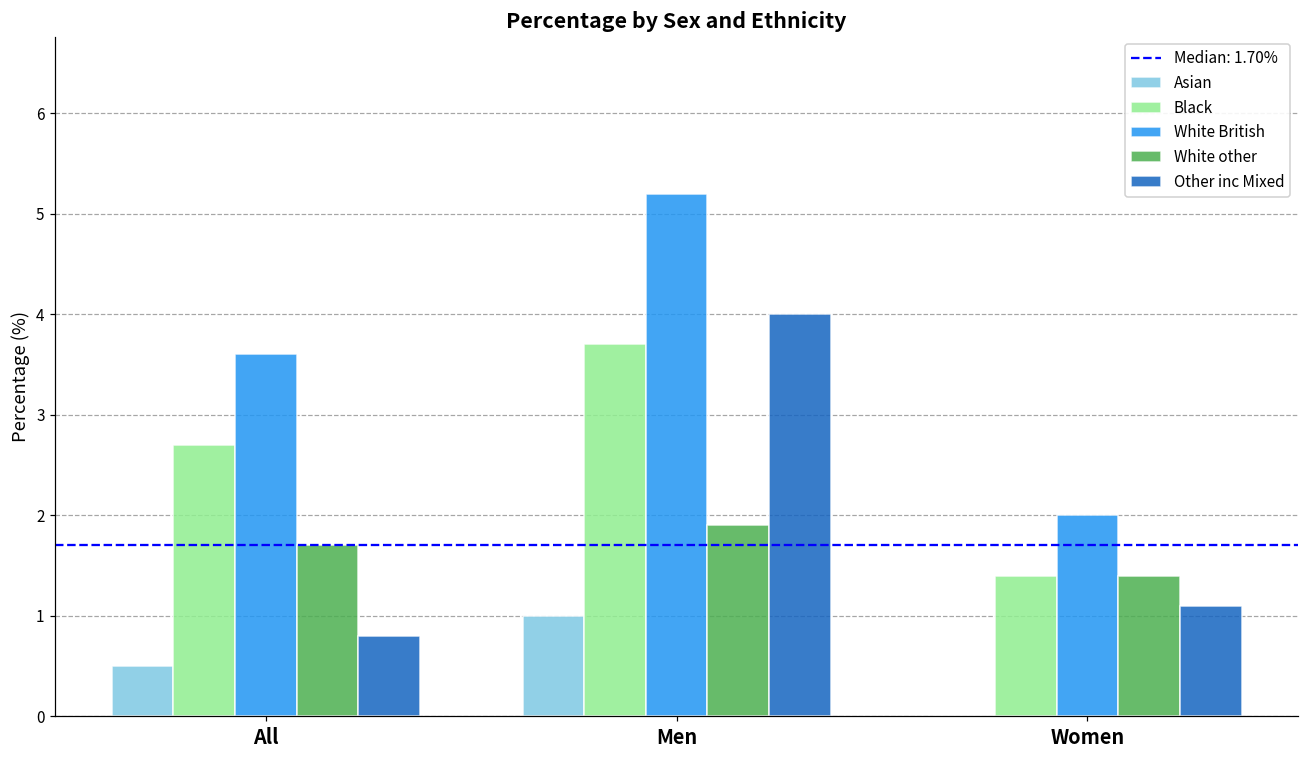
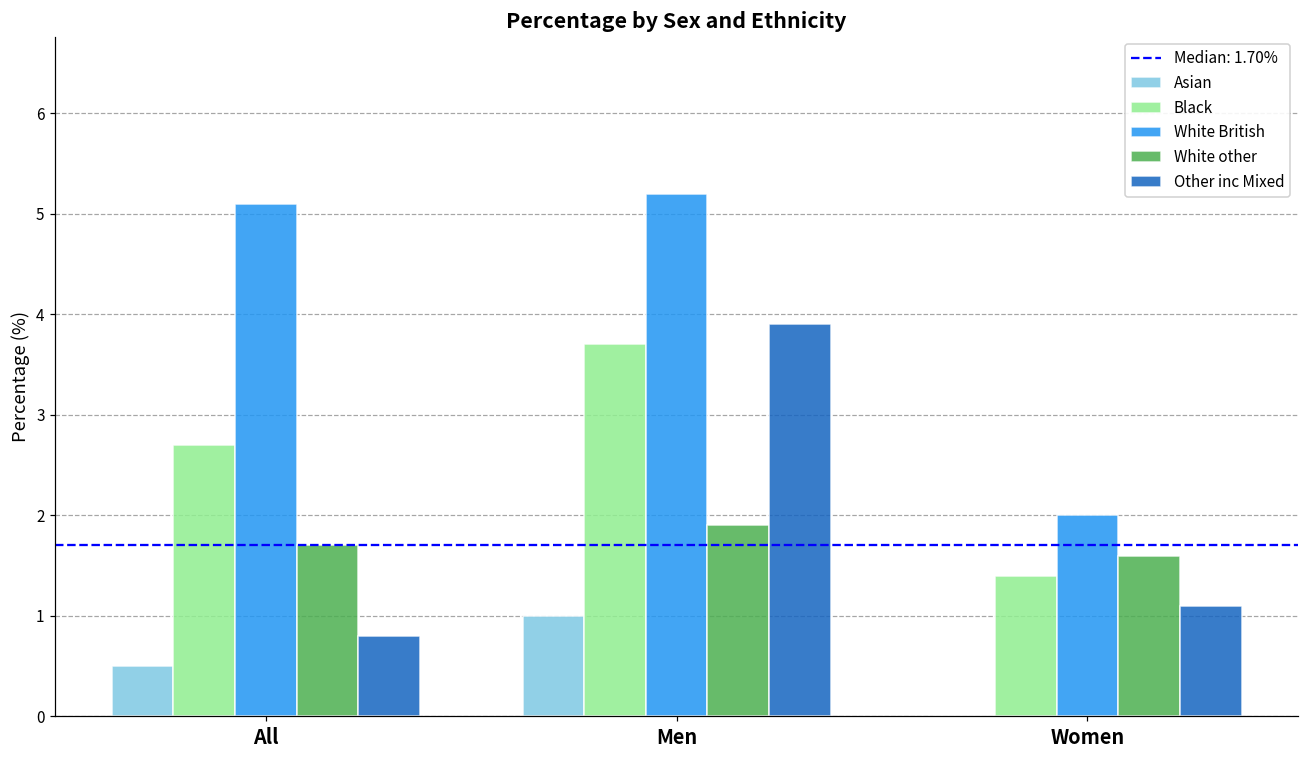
  {
    "Asian": {
      "All": 0.5,
      "Men": 1.0,
      "Women": 0.0
    },
    "Black": {
      "All": 2.7,
      "Men": 3.7,
      "Women": 1.4
    },
    "White British": {
-     "All": 3.6,
+     "All": 5.1,
      "Men": 5.2,
      "Women": 2.0
    },
    "White other": {
      "All": 1.7,
      "Men": 1.9,
-     "Women": 1.4
+     "Women": 1.6
    },
    "Other inc Mixed": {
      "All": 0.8,
-     "Men": 4.0,
+     "Men": 3.9,
      "Women": 1.1
    }
  }
